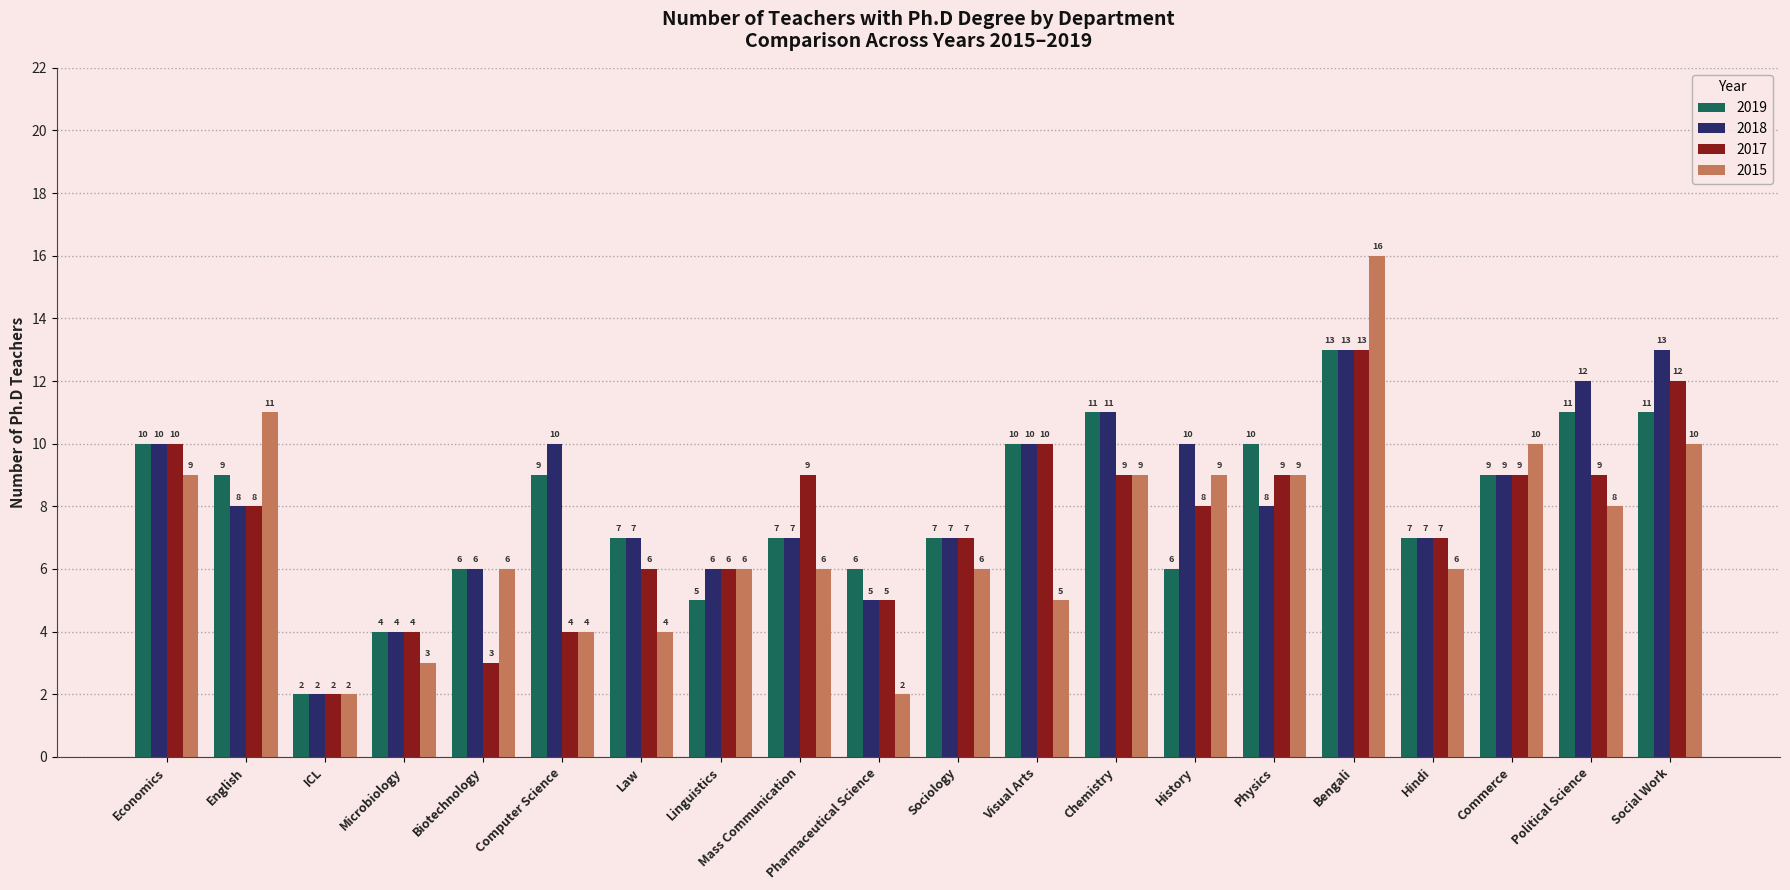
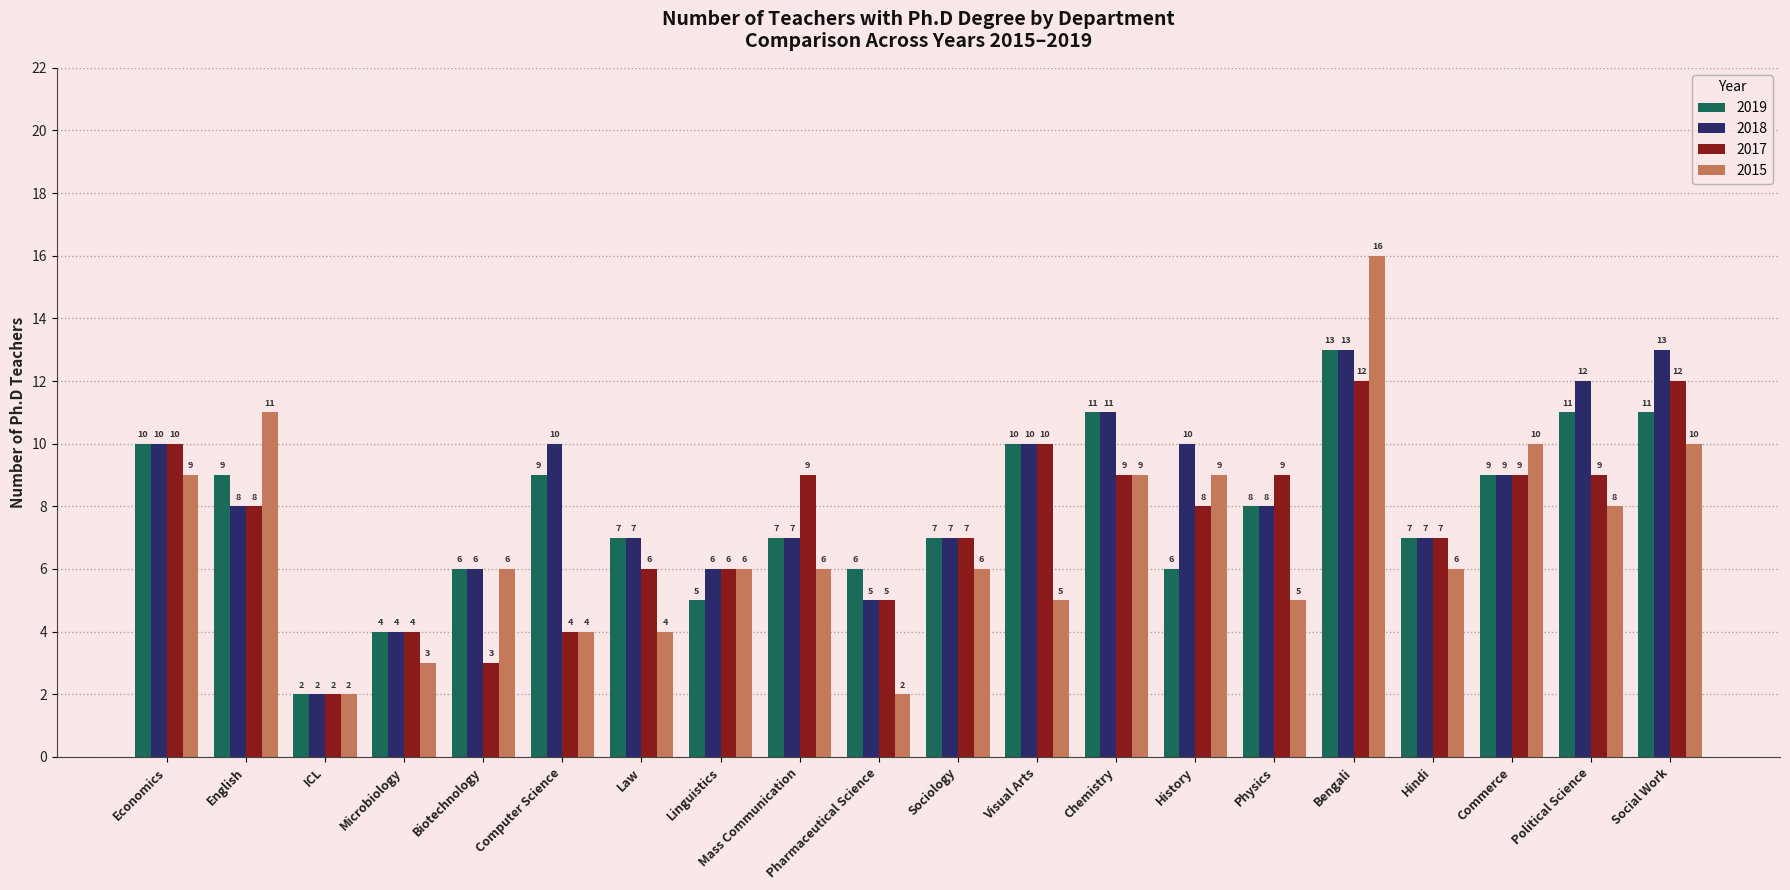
  {
    "2019": {
      "Economics": 10,
      "English": 9,
      "ICL": 2,
      "Microbiology": 4,
      "Biotechnology": 6,
      "Computer Science": 9,
      "Law": 7,
      "Linguistics": 5,
      "Mass Communication": 7,
      "Pharmaceutical Science": 6,
      "Sociology": 7,
      "Visual Arts": 10,
      "Chemistry": 11,
      "History": 6,
-     "Physics": 10,
+     "Physics": 8,
      "Bengali": 13,
      "Hindi": 7,
      "Commerce": 9,
      "Political Science": 11,
      "Social Work": 11
    },
    "2018": {
      "Economics": 10,
      "English": 8,
      "ICL": 2,
      "Microbiology": 4,
      "Biotechnology": 6,
      "Computer Science": 10,
      "Law": 7,
      "Linguistics": 6,
      "Mass Communication": 7,
      "Pharmaceutical Science": 5,
      "Sociology": 7,
      "Visual Arts": 10,
      "Chemistry": 11,
      "History": 10,
      "Physics": 8,
      "Bengali": 13,
      "Hindi": 7,
      "Commerce": 9,
      "Political Science": 12,
      "Social Work": 13
    },
    "2017": {
      "Economics": 10,
      "English": 8,
      "ICL": 2,
      "Microbiology": 4,
      "Biotechnology": 3,
      "Computer Science": 4,
      "Law": 6,
      "Linguistics": 6,
      "Mass Communication": 9,
      "Pharmaceutical Science": 5,
      "Sociology": 7,
      "Visual Arts": 10,
      "Chemistry": 9,
      "History": 8,
      "Physics": 9,
-     "Bengali": 13,
+     "Bengali": 12,
      "Hindi": 7,
      "Commerce": 9,
      "Political Science": 9,
      "Social Work": 12
    },
    "2015": {
      "Economics": 9,
      "English": 11,
      "ICL": 2,
      "Microbiology": 3,
      "Biotechnology": 6,
      "Computer Science": 4,
      "Law": 4,
      "Linguistics": 6,
      "Mass Communication": 6,
      "Pharmaceutical Science": 2,
      "Sociology": 6,
      "Visual Arts": 5,
      "Chemistry": 9,
      "History": 9,
-     "Physics": 9,
+     "Physics": 5,
      "Bengali": 16,
      "Hindi": 6,
      "Commerce": 10,
      "Political Science": 8,
      "Social Work": 10
    }
  }
